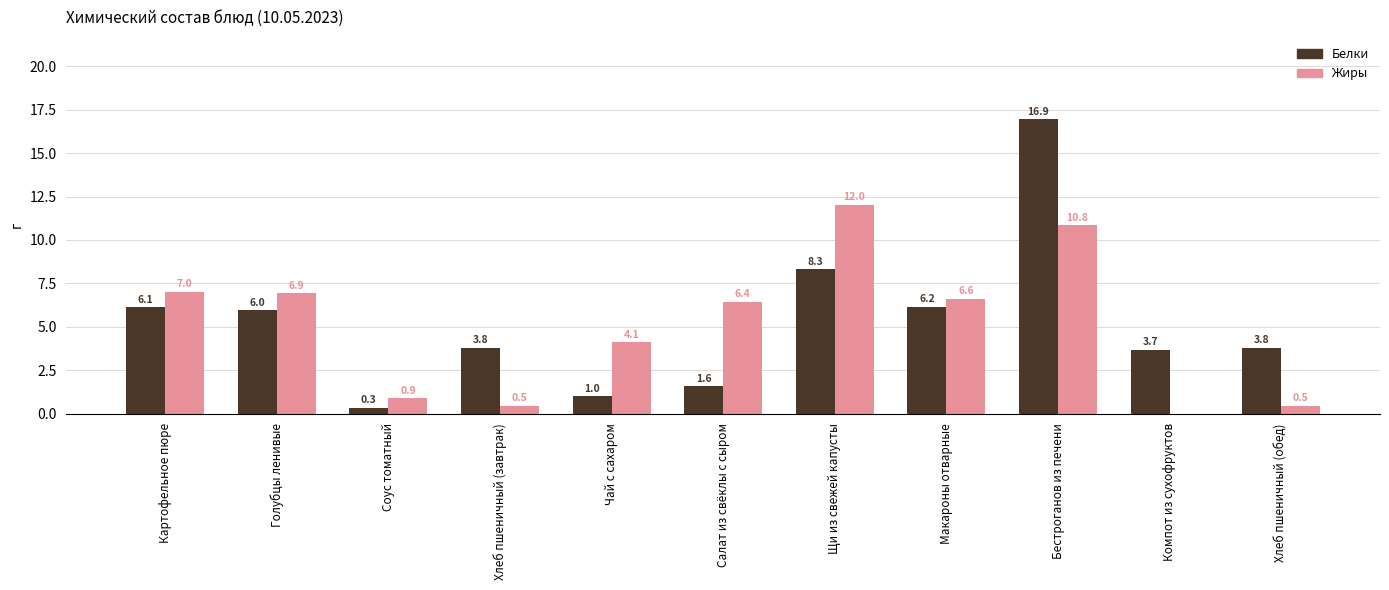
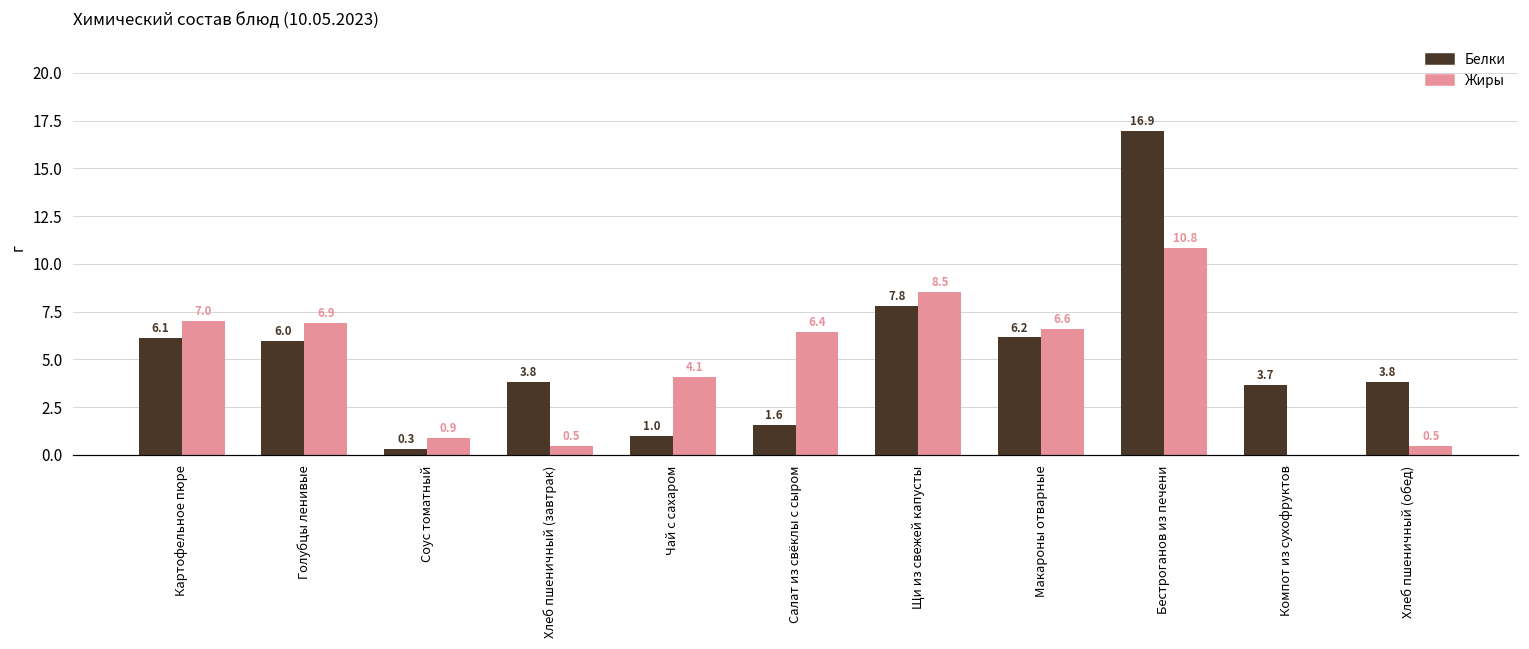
  {
    "Белки": {
      "Картофельное пюре": 6.1,
      "Голубцы ленивые": 6.0,
      "Соус томатный": 0.3,
      "Хлеб пшеничный (завтрак)": 3.8,
      "Чай с сахаром": 1.0,
      "Салат из свёклы с сыром": 1.6,
-     "Щи из свежей капусты": 8.3,
+     "Щи из свежей капусты": 7.8,
      "Макароны отварные": 6.2,
      "Бестроганов из печени": 16.9,
      "Компот из сухофруктов": 3.7,
      "Хлеб пшеничный (обед)": 3.8
    },
    "Жиры": {
      "Картофельное пюре": 7.0,
      "Голубцы ленивые": 6.9,
      "Соус томатный": 0.9,
      "Хлеб пшеничный (завтрак)": 0.5,
      "Чай с сахаром": 4.1,
      "Салат из свёклы с сыром": 6.4,
-     "Щи из свежей капусты": 12.0,
+     "Щи из свежей капусты": 8.5,
      "Макароны отварные": 6.6,
      "Бестроганов из печени": 10.8,
      "Хлеб пшеничный (обед)": 0.5
    }
  }
